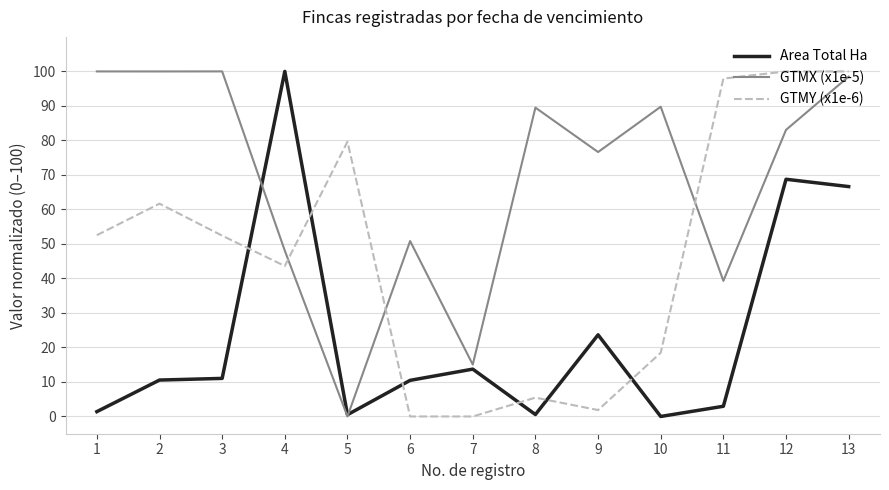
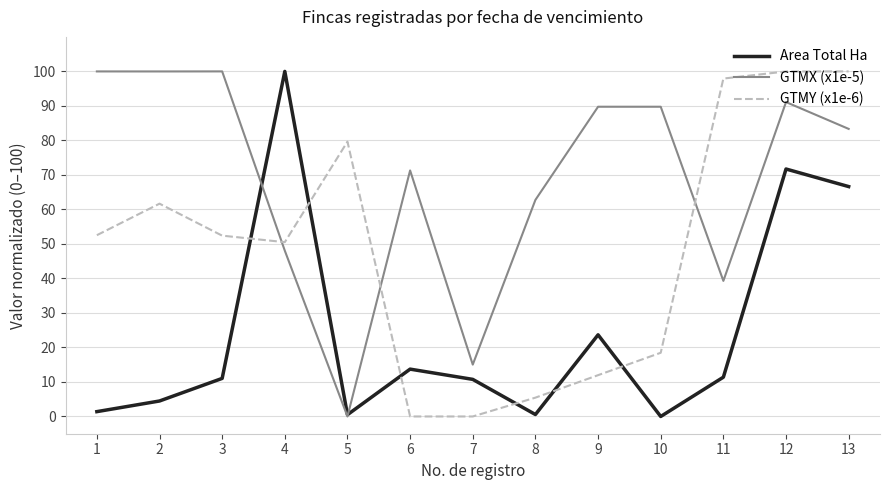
  {
    "Area Total Ha": {
      "1": 1,
-     "2": 11,
+     "2": 4,
      "3": 11,
      "4": 100,
-     "6": 10,
-     "7": 14,
+     "6": 14,
+     "7": 11,
      "8": 1,
      "9": 24,
      "10": 0,
-     "11": 3,
-     "12": 69,
+     "11": 11,
+     "12": 72,
      "13": 67
    },
    "GTMX (x1e-5)": {
      "1": 100,
      "2": 100,
      "3": 100,
      "4": 48,
-     "6": 51,
+     "6": 71,
      "7": 15,
-     "8": 89,
-     "9": 77,
+     "8": 63,
+     "9": 90,
      "10": 90,
      "11": 39,
-     "12": 83,
-     "13": 99
+     "12": 91,
+     "13": 83
    },
    "GTMY (x1e-6)": {
      "1": 53,
      "2": 62,
      "3": 52,
-     "4": 44,
+     "4": 51,
      "5": 80,
      "6": 0,
      "7": 0,
      "8": 5,
-     "9": 2,
+     "9": 12,
      "10": 18,
      "11": 98,
      "12": 100,
      "13": 100
    }
  }
